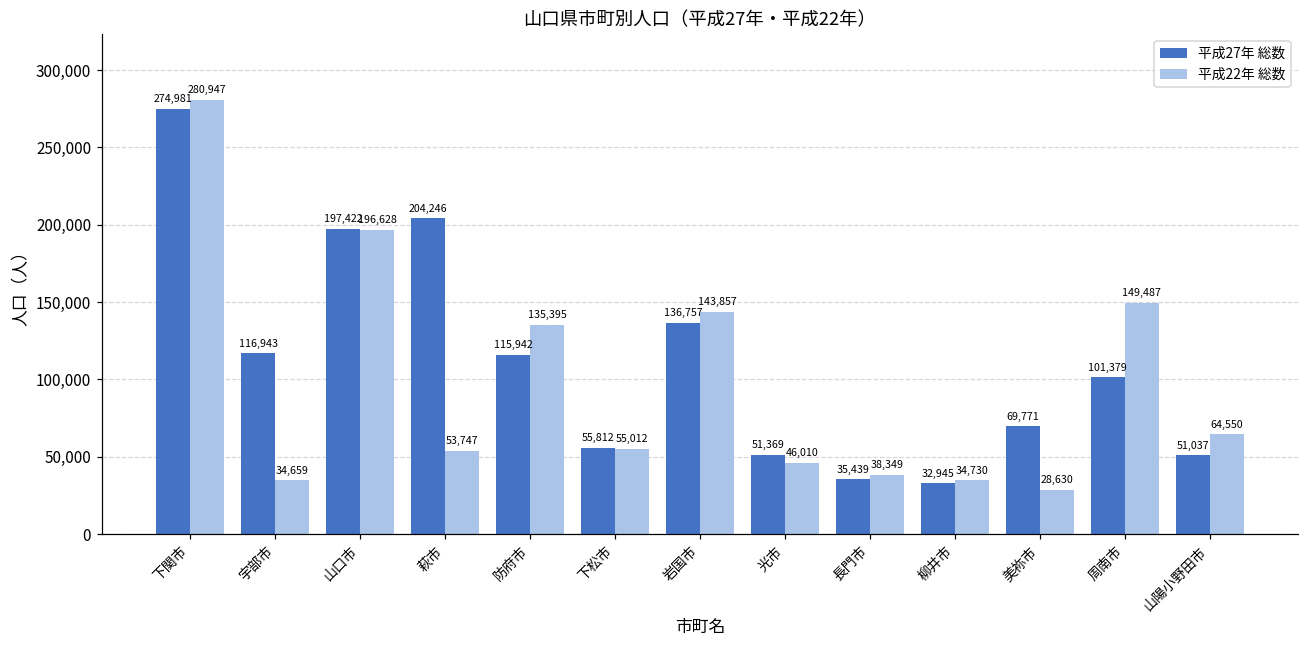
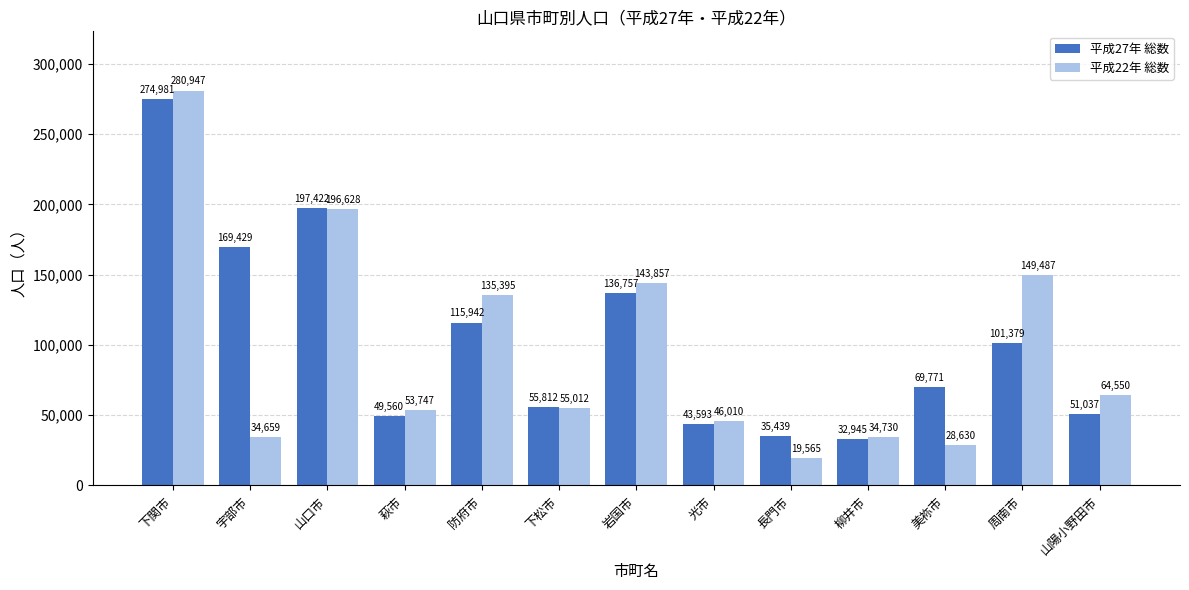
  {
    "平成27年 総数": {
      "下関市": "274,981",
-     "宇部市": "116,943",
+     "宇部市": "169,429",
      "山口市": "197,422",
-     "萩市": "204,246",
+     "萩市": "49,560",
      "防府市": "115,942",
      "下松市": "55,812",
      "岩国市": "136,757",
-     "光市": "51,369",
+     "光市": "43,593",
      "長門市": "35,439",
      "柳井市": "32,945",
      "美祢市": "69,771",
      "周南市": "101,379",
      "山陽小野田市": "51,037"
    },
    "平成22年 総数": {
      "下関市": "280,947",
      "宇部市": "34,659",
      "山口市": "196,628",
      "萩市": "53,747",
      "防府市": "135,395",
      "下松市": "55,012",
      "岩国市": "143,857",
      "光市": "46,010",
-     "長門市": "38,349",
+     "長門市": "19,565",
      "柳井市": "34,730",
      "美祢市": "28,630",
      "周南市": "149,487",
      "山陽小野田市": "64,550"
    }
  }
